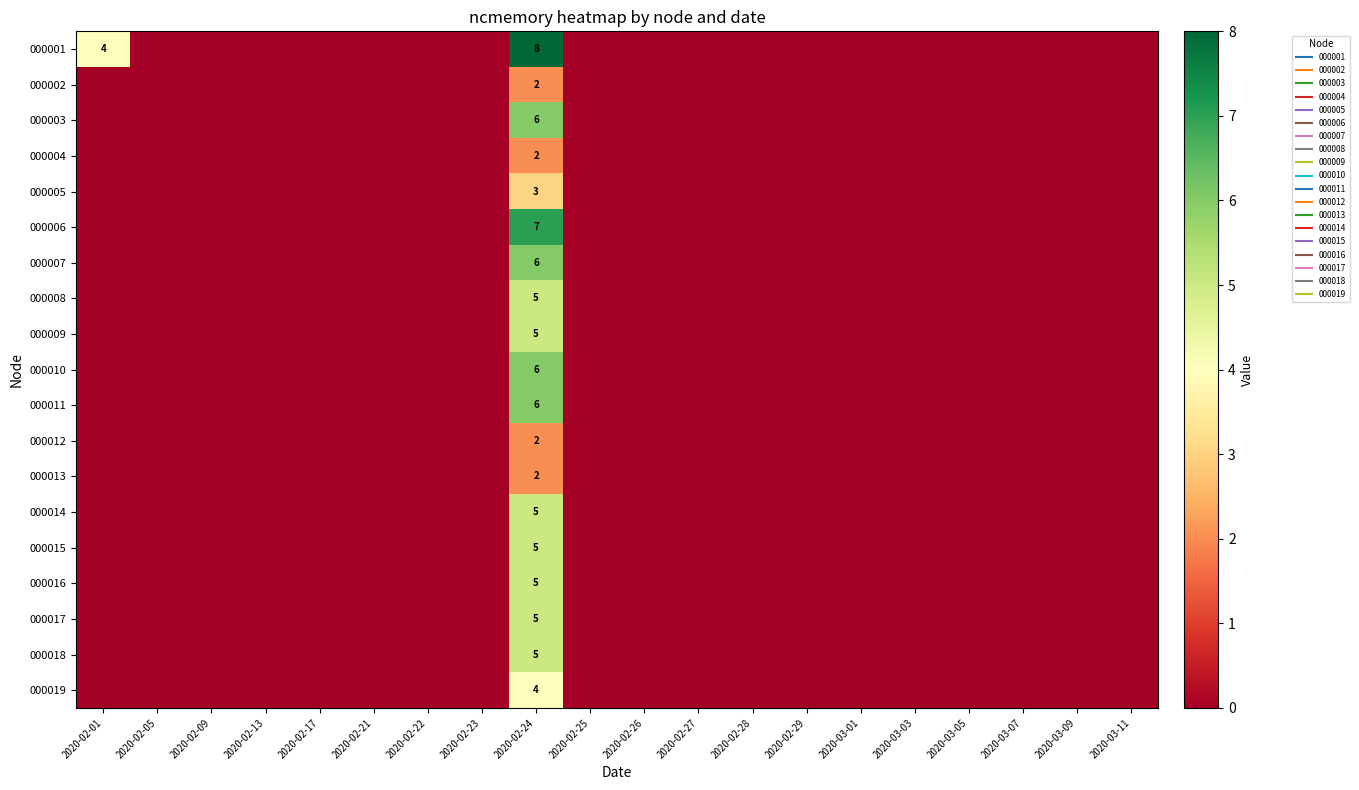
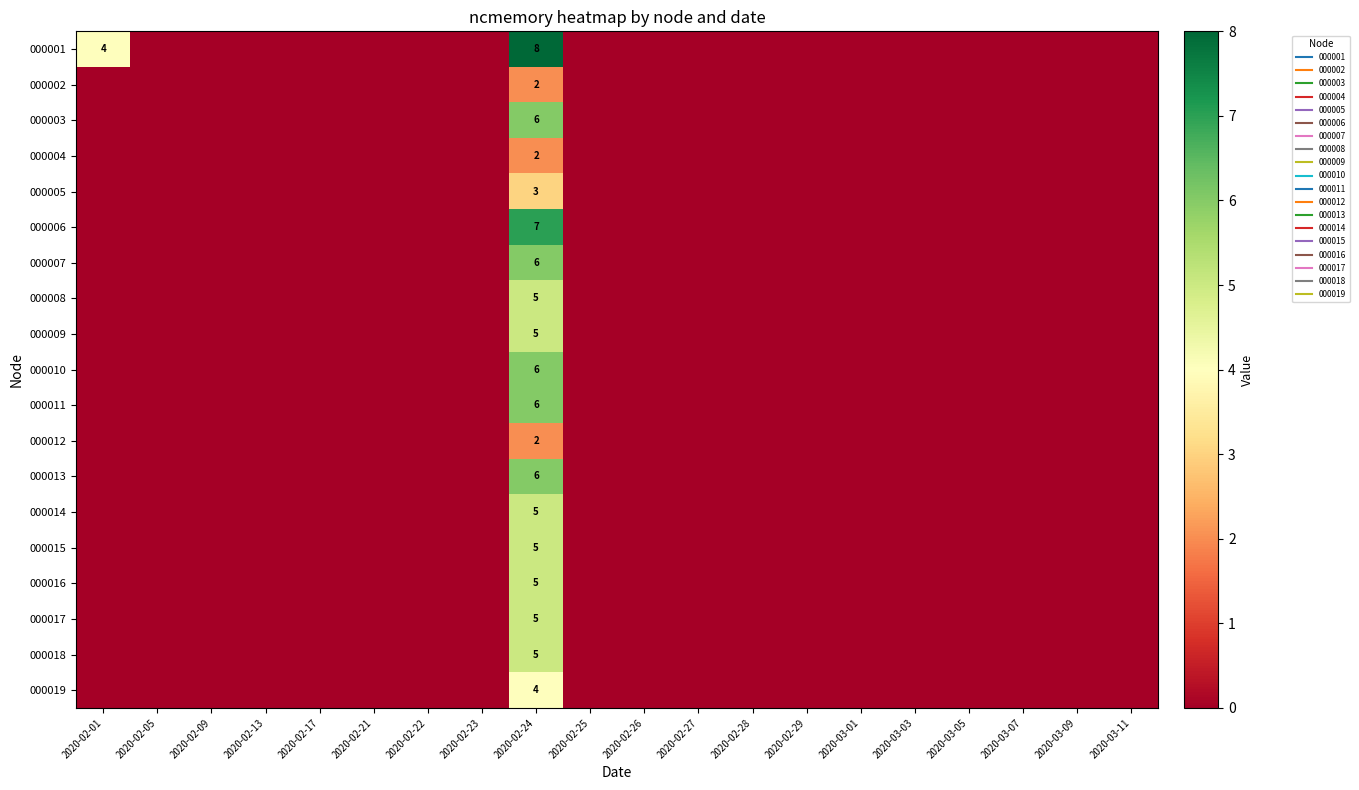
  {
    "000001": {
      "2020-02-01": 4,
      "2020-02-24": 8
    },
    "000002": {
      "2020-02-24": 2
    },
    "000003": {
      "2020-02-24": 6
    },
    "000004": {
      "2020-02-24": 2
    },
    "000005": {
      "2020-02-24": 3
    },
    "000006": {
      "2020-02-24": 7
    },
    "000007": {
      "2020-02-24": 6
    },
    "000008": {
      "2020-02-24": 5
    },
    "000009": {
      "2020-02-24": 5
    },
    "000010": {
      "2020-02-24": 6
    },
    "000011": {
      "2020-02-24": 6
    },
    "000012": {
      "2020-02-24": 2
    },
    "000013": {
-     "2020-02-24": 2
+     "2020-02-24": 6
    },
    "000014": {
      "2020-02-24": 5
    },
    "000015": {
      "2020-02-24": 5
    },
    "000016": {
      "2020-02-24": 5
    },
    "000017": {
      "2020-02-24": 5
    },
    "000018": {
      "2020-02-24": 5
    },
    "000019": {
      "2020-02-24": 4
    }
  }
